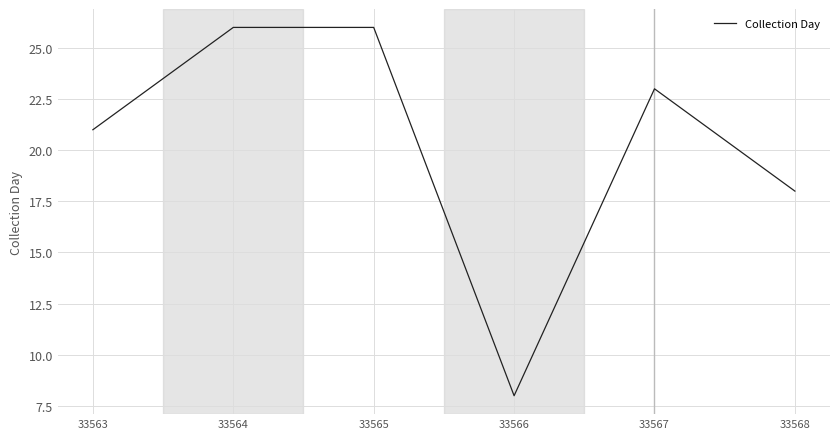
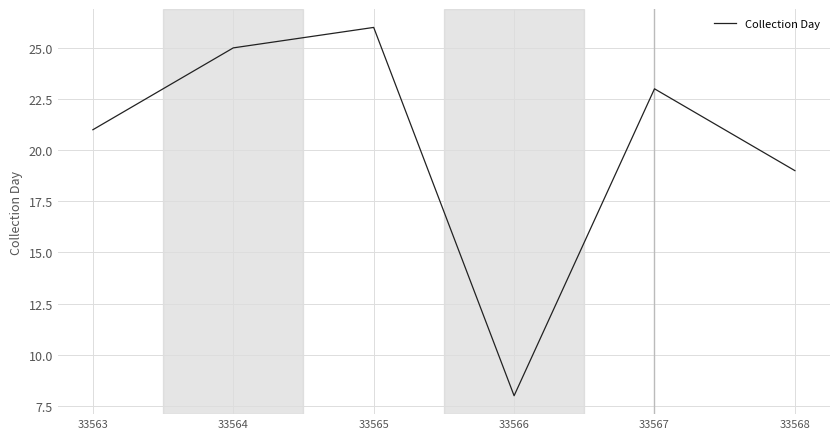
  {
    "33563": 21,
-   "33564": 26,
+   "33564": 25,
    "33565": 26,
    "33566": 8,
    "33567": 23,
-   "33568": 18
+   "33568": 19
  }
